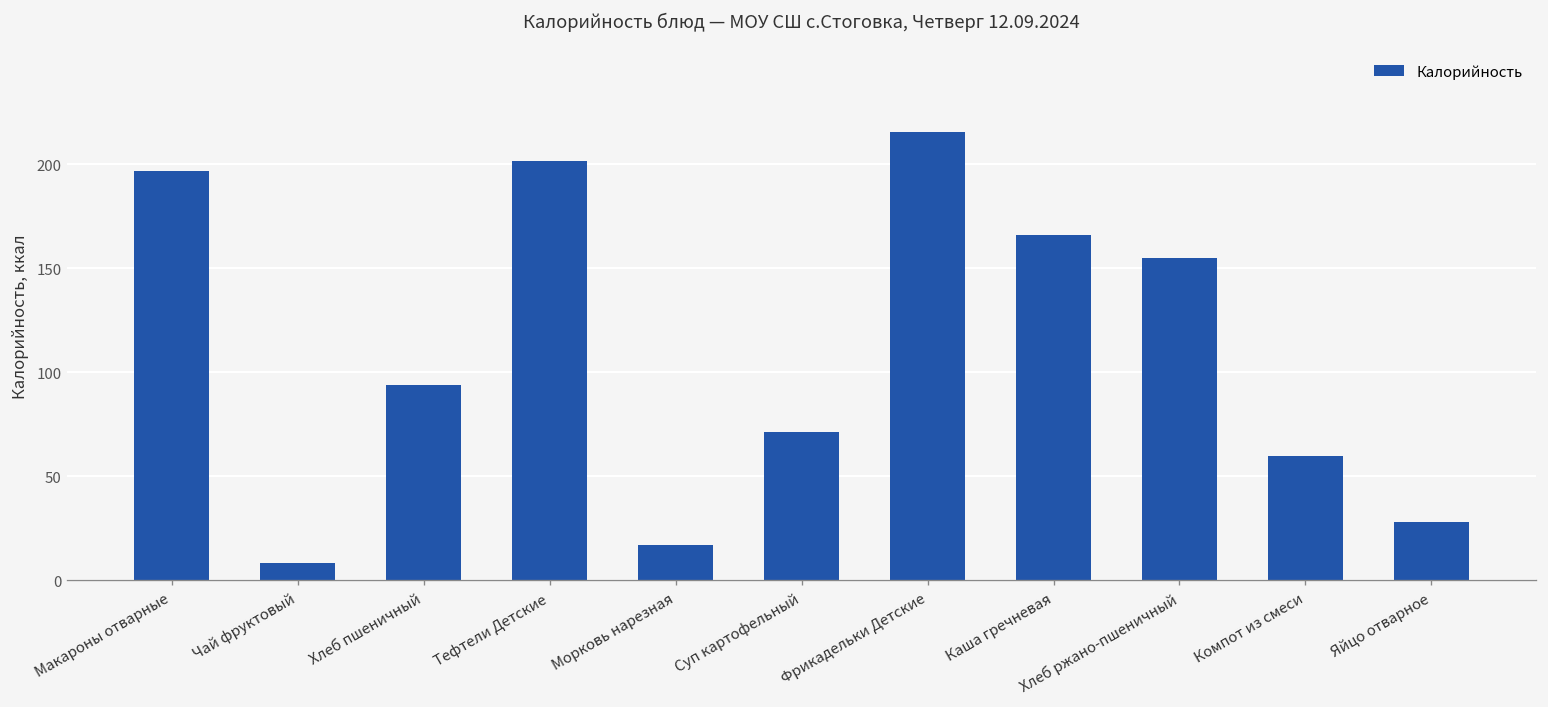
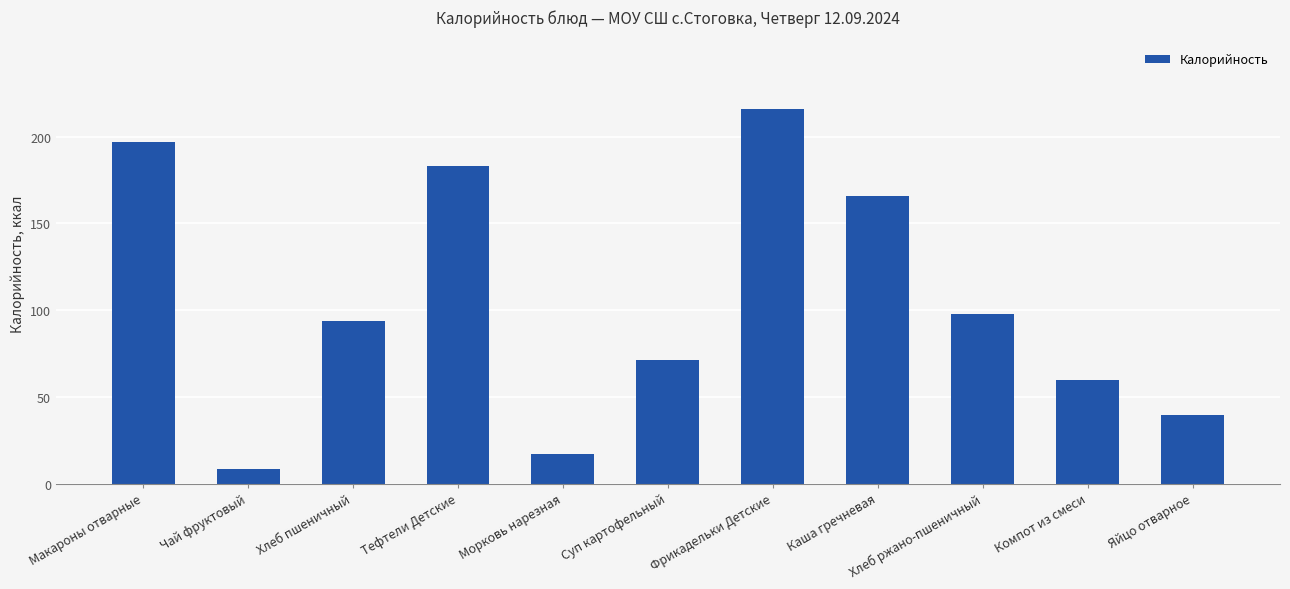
  {
    "Макароны отварные": 197,
    "Чай фруктовый": 9,
    "Хлеб пшеничный": 94,
-   "Тефтели Детские": 202,
+   "Тефтели Детские": 183,
    "Морковь нарезная": 17,
    "Суп картофельный": 71,
    "Фрикадельки Детские": 216,
    "Каша гречневая": 166,
-   "Хлеб ржано-пшеничный": 155,
+   "Хлеб ржано-пшеничный": 98,
    "Компот из смеси": 60,
-   "Яйцо отварное": 28
+   "Яйцо отварное": 39
  }
